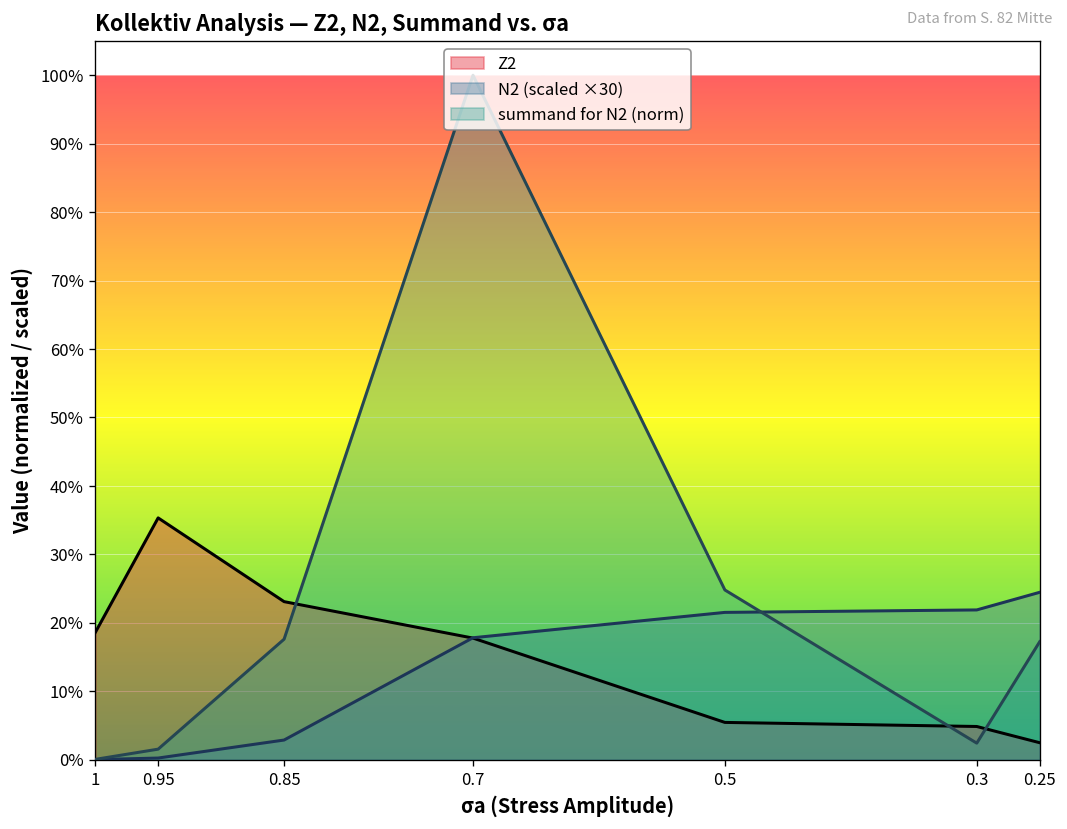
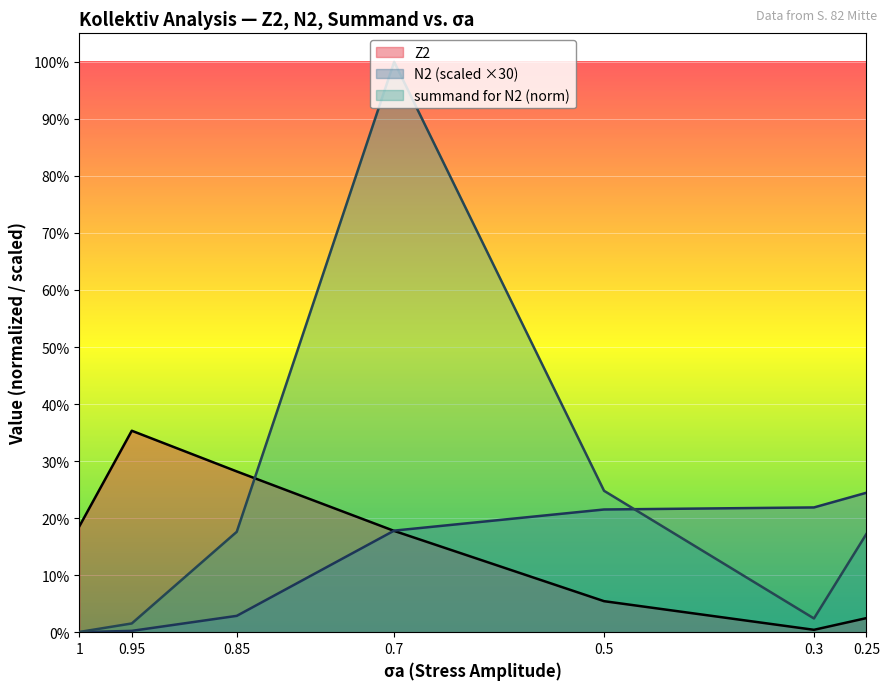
  {
    "Z2": {
      "1": "19%",
      "0.95": "35%",
-     "0.85": "23%",
+     "0.85": "28%",
      "0.5": "5%",
-     "0.3": "5%",
+     "0.3": "0%",
      "0.25": "2%"
    }
  }
